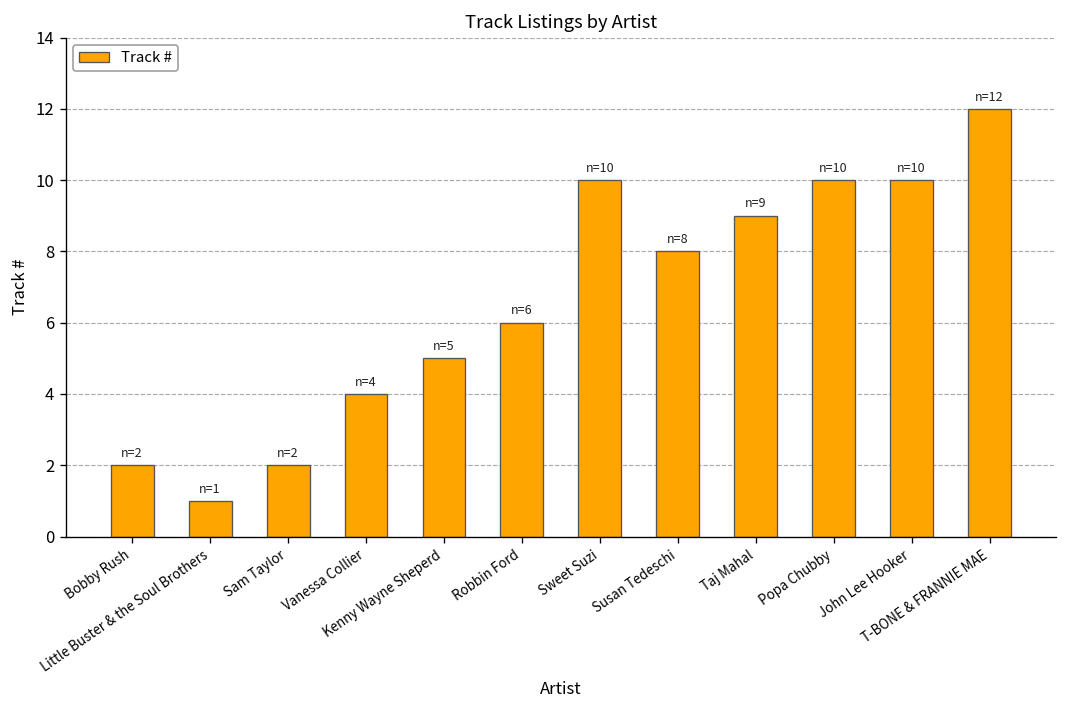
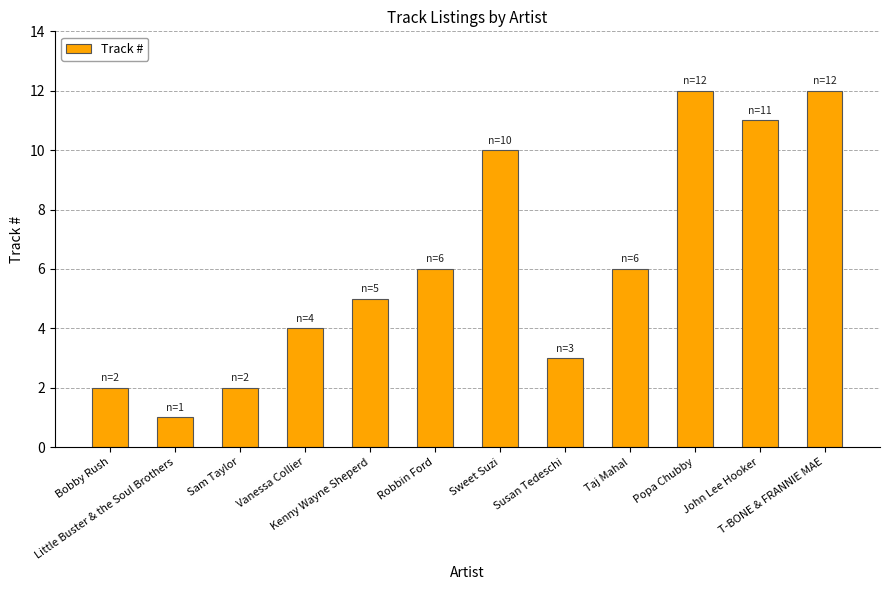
  {
    "Bobby Rush": 2,
    "Little Buster & the Soul Brothers": 1,
    "Sam Taylor": 2,
    "Vanessa Collier": 4,
    "Kenny Wayne Sheperd": 5,
    "Robbin Ford": 6,
    "Sweet Suzi": 10,
-   "Susan Tedeschi": 8,
-   "Taj Mahal": 9,
-   "Popa Chubby": 10,
-   "John Lee Hooker": 10,
+   "Susan Tedeschi": 3,
+   "Taj Mahal": 6,
+   "Popa Chubby": 12,
+   "John Lee Hooker": 11,
    "T-BONE & FRANNIE MAE": 12
  }
